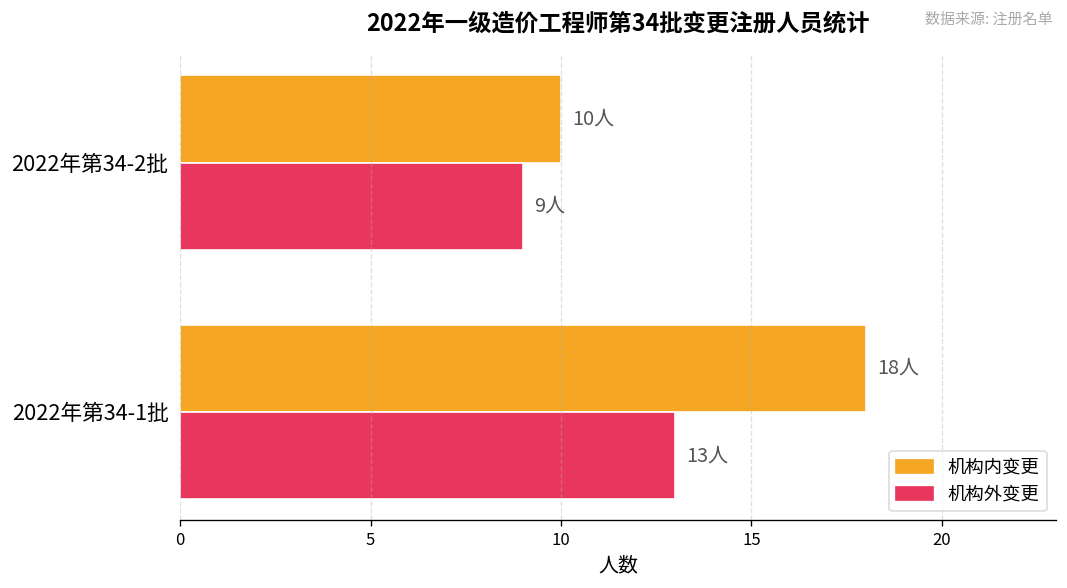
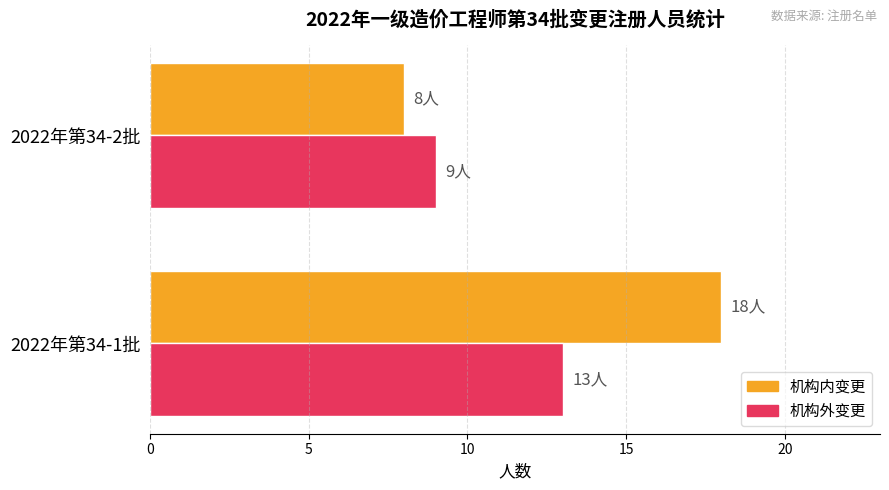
  {
    "机构内变更": {
-     "2022年第34-2批": "10人",
+     "2022年第34-2批": "8人",
      "2022年第34-1批": "18人"
    },
    "机构外变更": {
      "2022年第34-2批": "9人",
      "2022年第34-1批": "13人"
    }
  }
